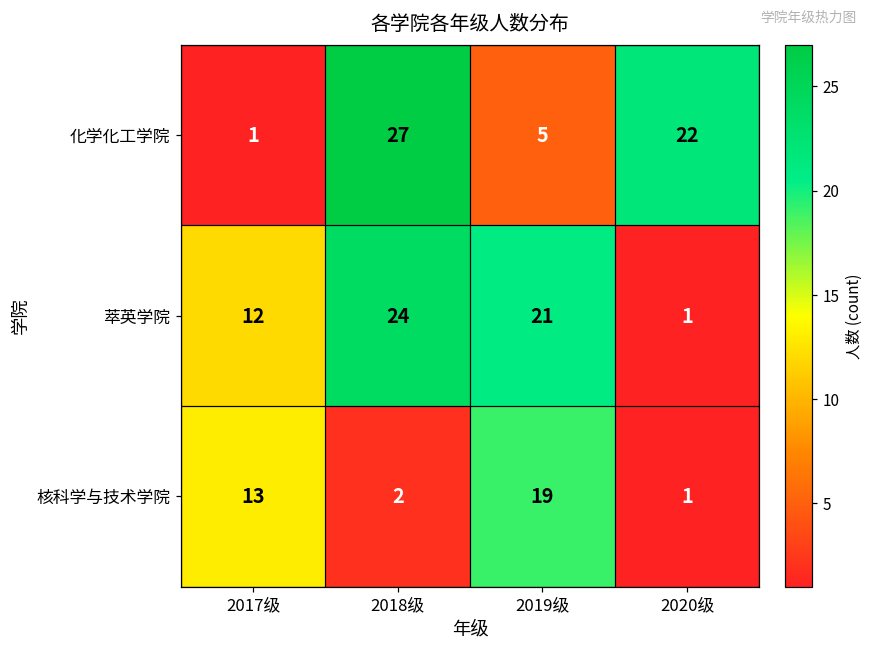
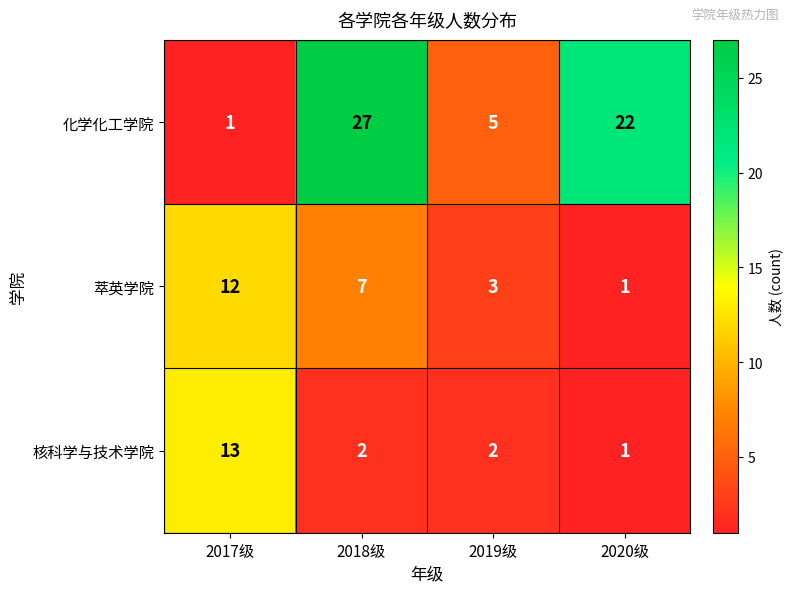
  {
    "化学化工学院": {
      "2017级": 1,
      "2018级": 27,
      "2019级": 5,
      "2020级": 22
    },
    "萃英学院": {
      "2017级": 12,
-     "2018级": 24,
-     "2019级": 21,
+     "2018级": 7,
+     "2019级": 3,
      "2020级": 1
    },
    "核科学与技术学院": {
      "2017级": 13,
      "2018级": 2,
-     "2019级": 19,
+     "2019级": 2,
      "2020级": 1
    }
  }
